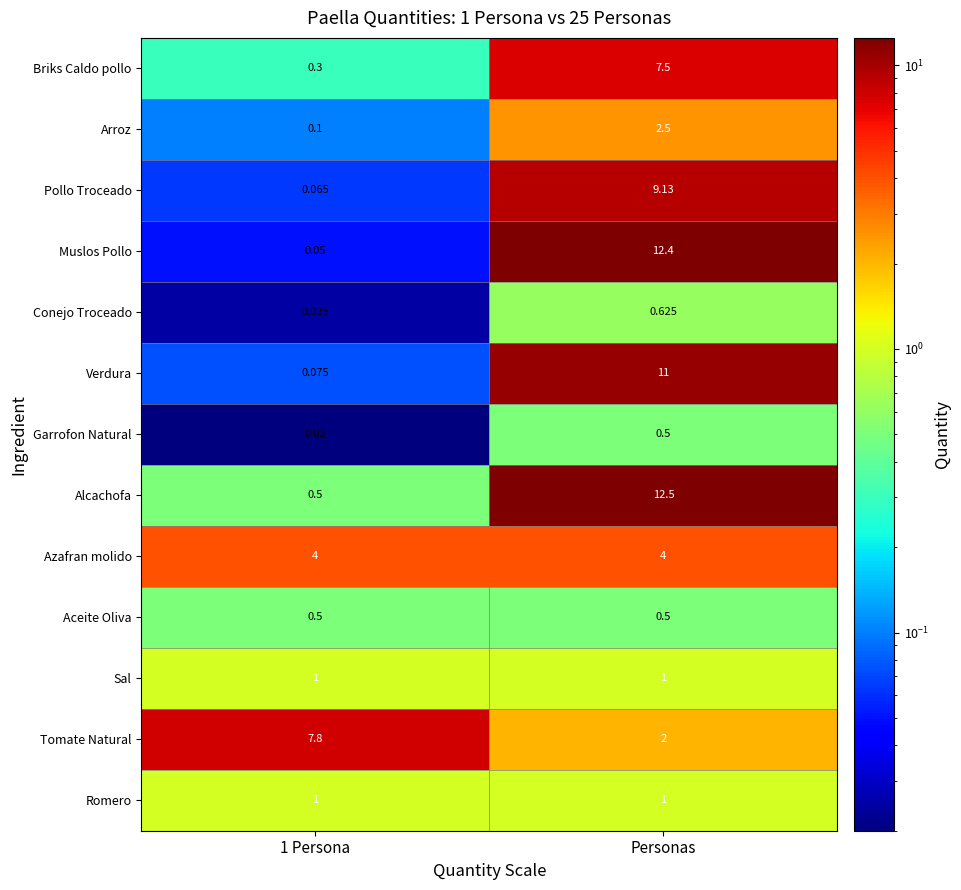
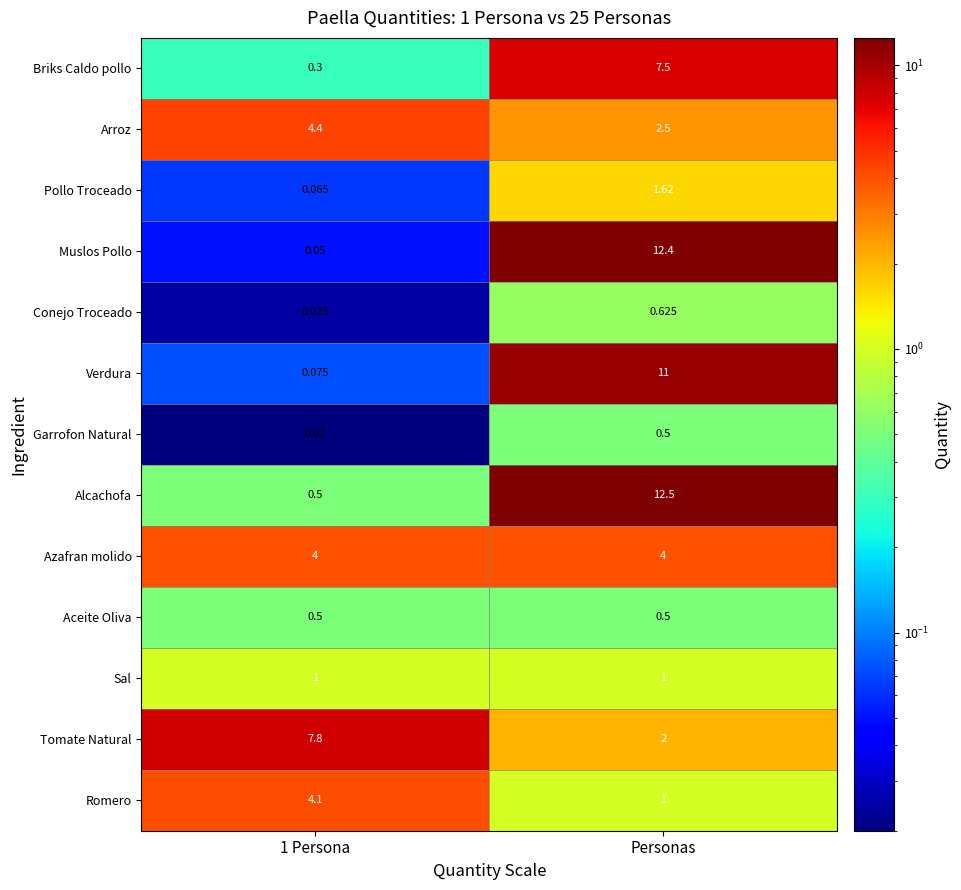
  {
    "Briks Caldo pollo": {
      "1 Persona": 0.3,
      "Personas": 7.5
    },
    "Arroz": {
-     "1 Persona": 0.1,
+     "1 Persona": 4.4,
      "Personas": 2.5
    },
    "Pollo Troceado": {
      "1 Persona": 0.065,
-     "Personas": 9.13
+     "Personas": 1.62
    },
    "Muslos Pollo": {
      "1 Persona": 0.05,
      "Personas": 12.4
    },
    "Conejo Troceado": {
      "1 Persona": 0.025,
      "Personas": 0.625
    },
    "Verdura": {
      "1 Persona": 0.075,
      "Personas": 11
    },
    "Garrofon Natural": {
      "1 Persona": 0.02,
      "Personas": 0.5
    },
    "Alcachofa": {
      "1 Persona": 0.5,
      "Personas": 12.5
    },
    "Azafran molido": {
      "1 Persona": 4,
      "Personas": 4
    },
    "Aceite Oliva": {
      "1 Persona": 0.5,
      "Personas": 0.5
    },
    "Sal": {
      "1 Persona": 1,
      "Personas": 1
    },
    "Tomate Natural": {
      "1 Persona": 7.8,
      "Personas": 2
    },
    "Romero": {
-     "1 Persona": 1,
+     "1 Persona": 4.1,
      "Personas": 1
    }
  }
